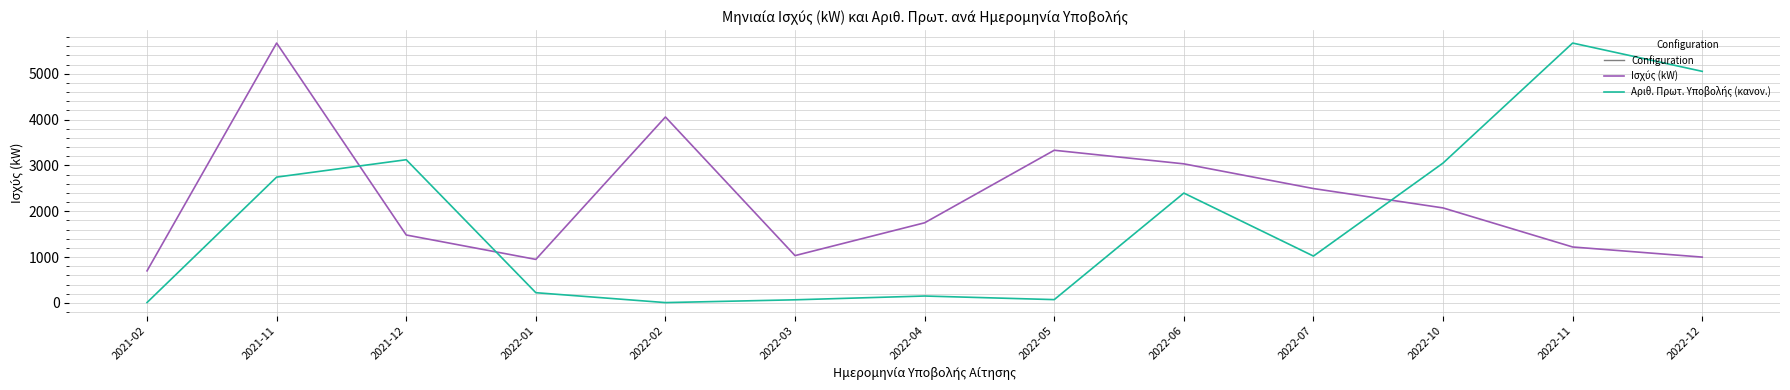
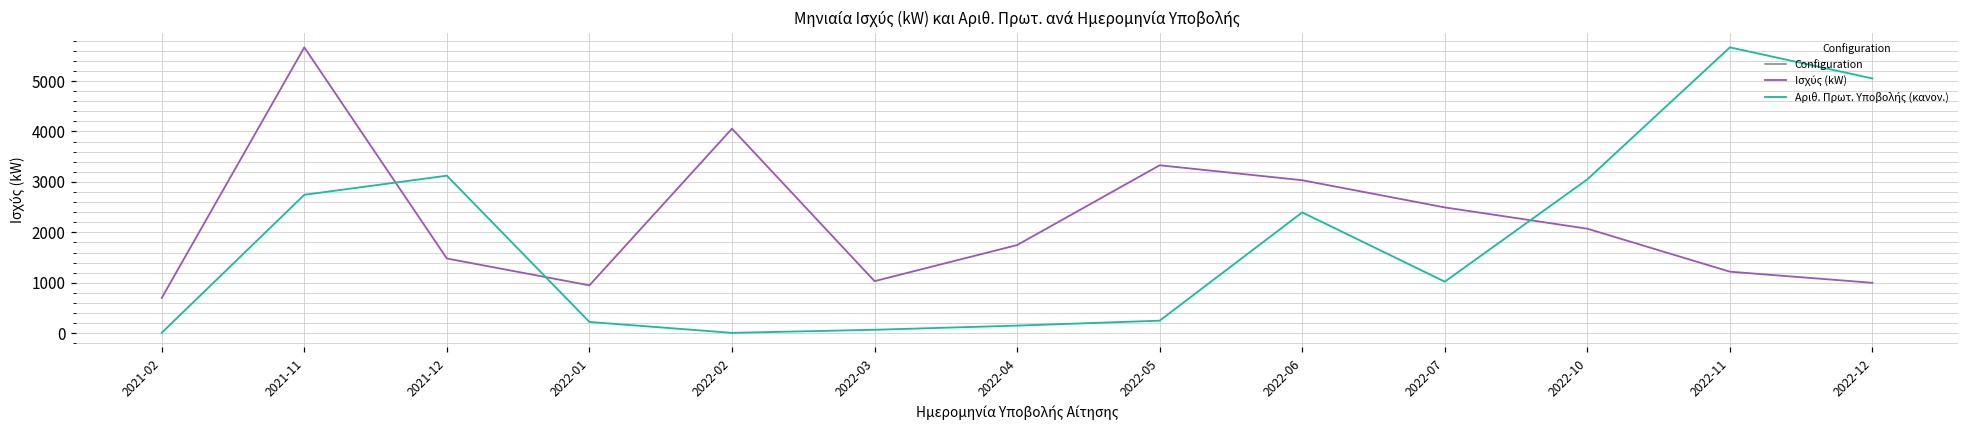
  {
    "Ισχύς (kW)": {
      "2021-02": 700,
      "2021-11": 5700,
      "2021-12": 1500,
      "2022-01": 900,
      "2022-02": 4100,
      "2022-03": 1000,
      "2022-04": 1700,
      "2022-05": 3300,
      "2022-06": 3000,
      "2022-07": 2500,
      "2022-10": 2100,
      "2022-11": 1200,
      "2022-12": 1000
    },
    "Αριθ. Πρωτ. Υποβολής (κανον.)": {
      "2021-02": 0,
      "2021-11": 2700,
      "2021-12": 3100,
      "2022-01": 200,
      "2022-02": 0,
      "2022-03": 100,
      "2022-04": 200,
-     "2022-05": 100,
+     "2022-05": 200,
      "2022-06": 2400,
      "2022-07": 1000,
      "2022-10": 3100,
      "2022-11": 5700,
      "2022-12": 5100
    }
  }
